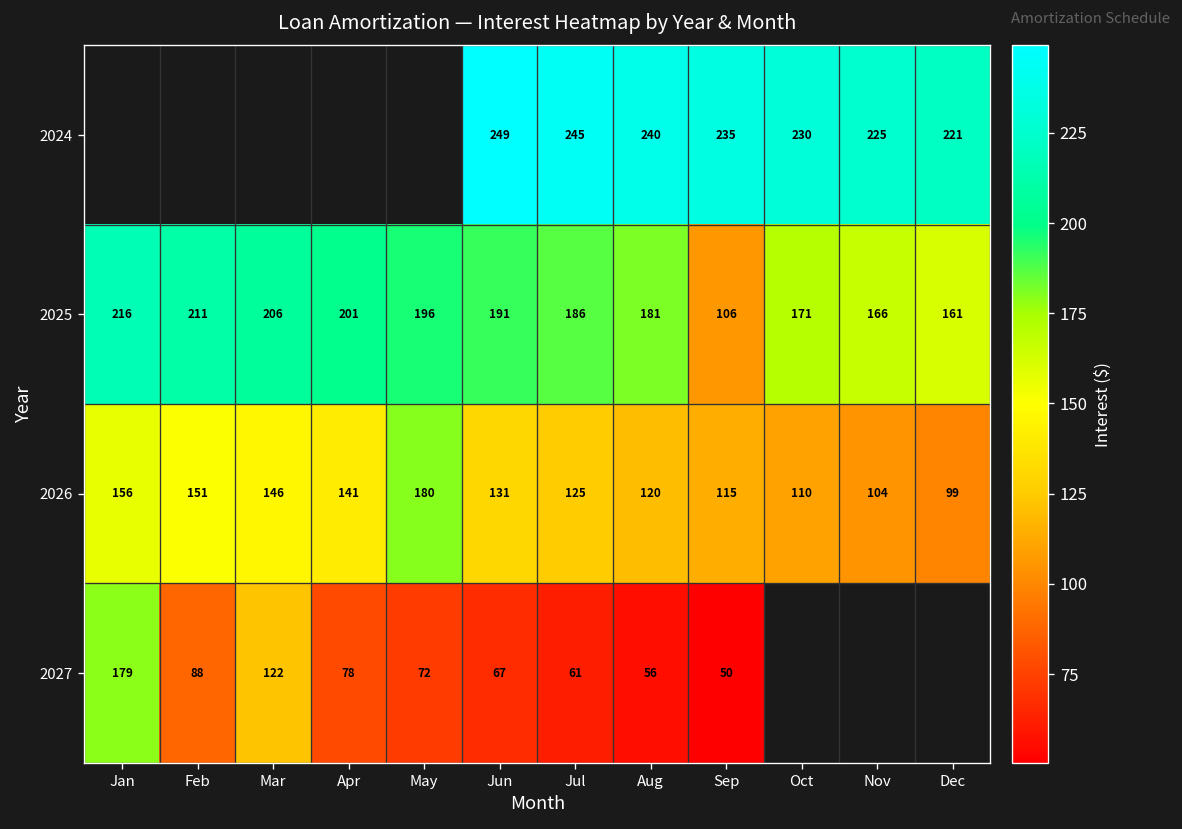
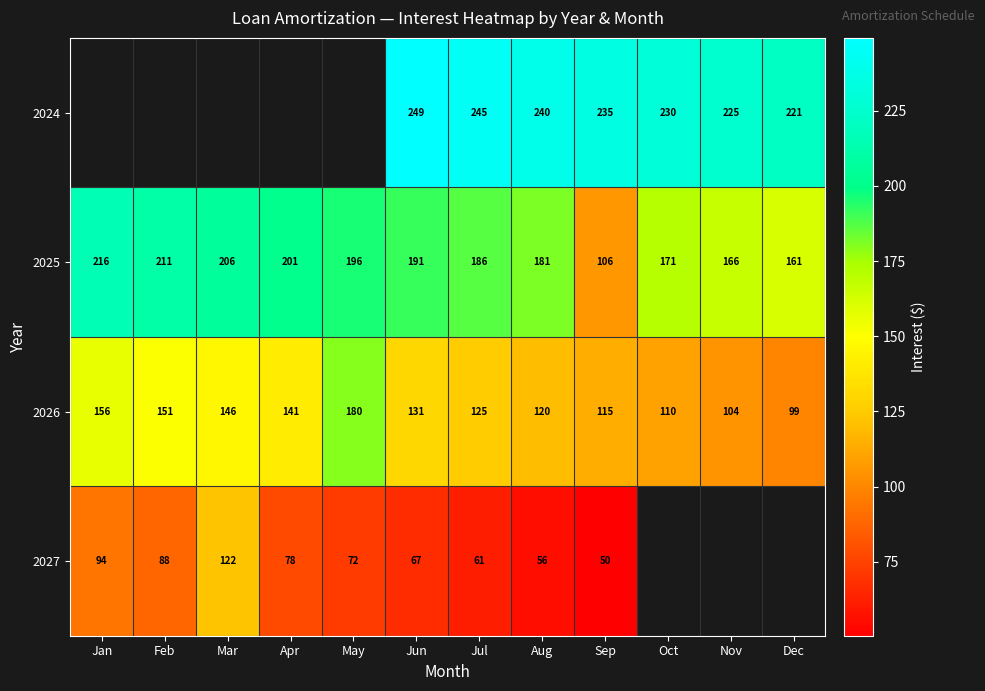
  {
    "2024": {
      "Jun": 249,
      "Jul": 245,
      "Aug": 240,
      "Sep": 235,
      "Oct": 230,
      "Nov": 225,
      "Dec": 221
    },
    "2025": {
      "Jan": 216,
      "Feb": 211,
      "Mar": 206,
      "Apr": 201,
      "May": 196,
      "Jun": 191,
      "Jul": 186,
      "Aug": 181,
      "Sep": 106,
      "Oct": 171,
      "Nov": 166,
      "Dec": 161
    },
    "2026": {
      "Jan": 156,
      "Feb": 151,
      "Mar": 146,
      "Apr": 141,
      "May": 180,
      "Jun": 131,
      "Jul": 125,
      "Aug": 120,
      "Sep": 115,
      "Oct": 110,
      "Nov": 104,
      "Dec": 99
    },
    "2027": {
-     "Jan": 179,
+     "Jan": 94,
      "Feb": 88,
      "Mar": 122,
      "Apr": 78,
      "May": 72,
      "Jun": 67,
      "Jul": 61,
      "Aug": 56,
      "Sep": 50
    }
  }
